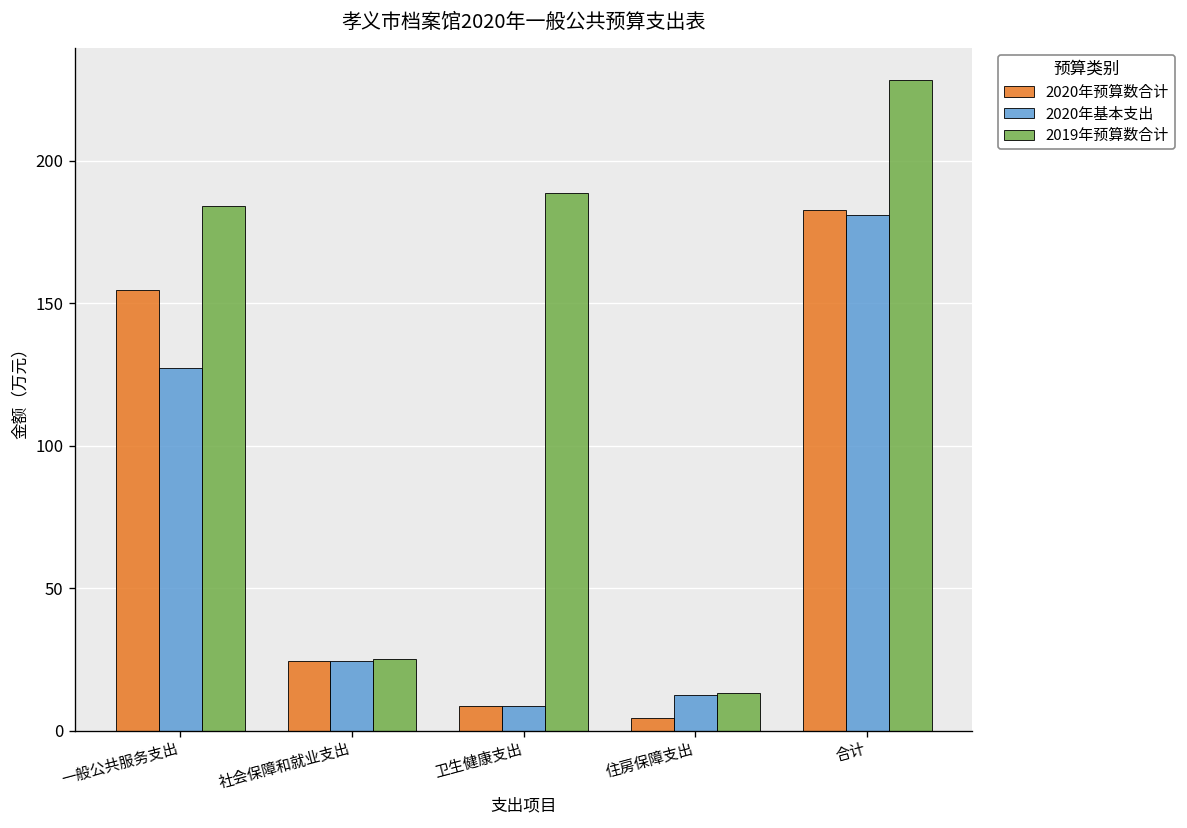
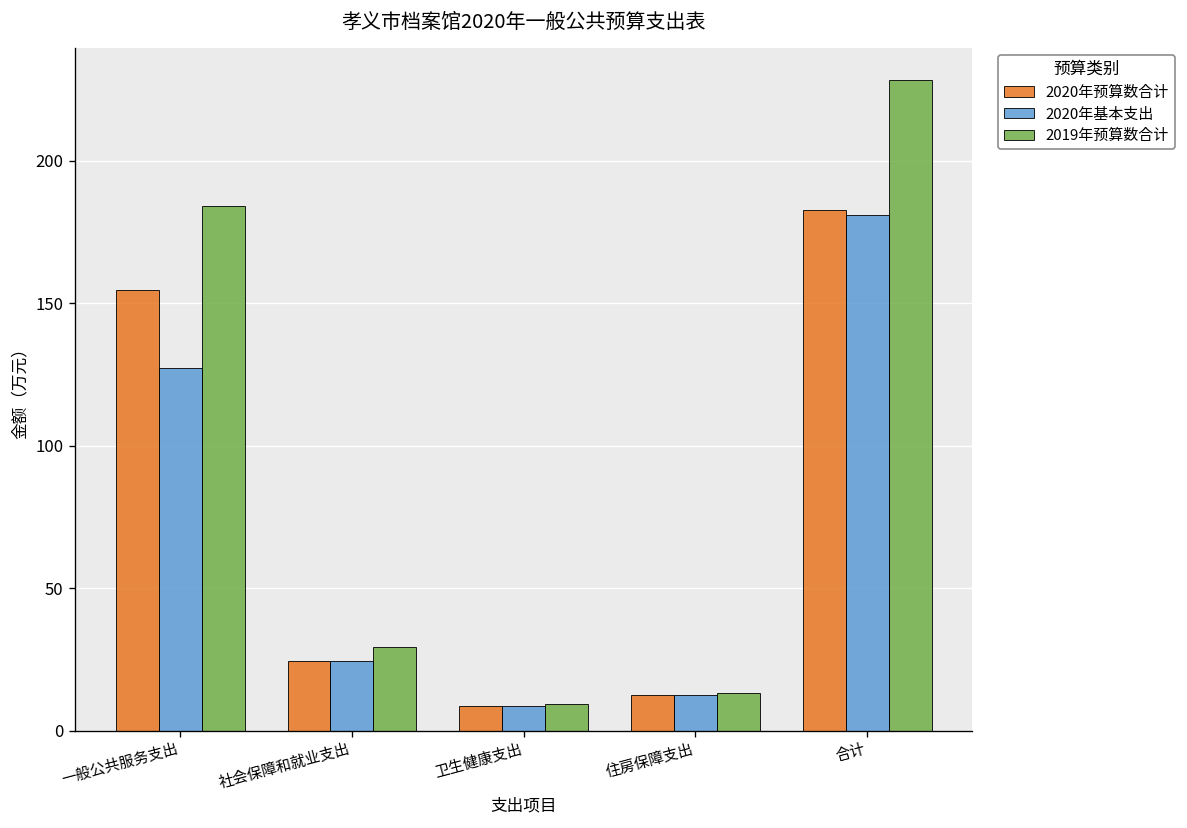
  {
    "2020年预算数合计": {
      "一般公共服务支出": 155,
      "社会保障和就业支出": 25,
      "卫生健康支出": 9,
-     "住房保障支出": 5,
+     "住房保障支出": 12,
      "合计": 183
    },
    "2020年基本支出": {
      "一般公共服务支出": 127,
      "社会保障和就业支出": 25,
      "卫生健康支出": 9,
      "住房保障支出": 12,
      "合计": 181
    },
    "2019年预算数合计": {
      "一般公共服务支出": 184,
-     "社会保障和就业支出": 25,
-     "卫生健康支出": 189,
+     "社会保障和就业支出": 29,
+     "卫生健康支出": 9,
      "住房保障支出": 13,
      "合计": 228
    }
  }
